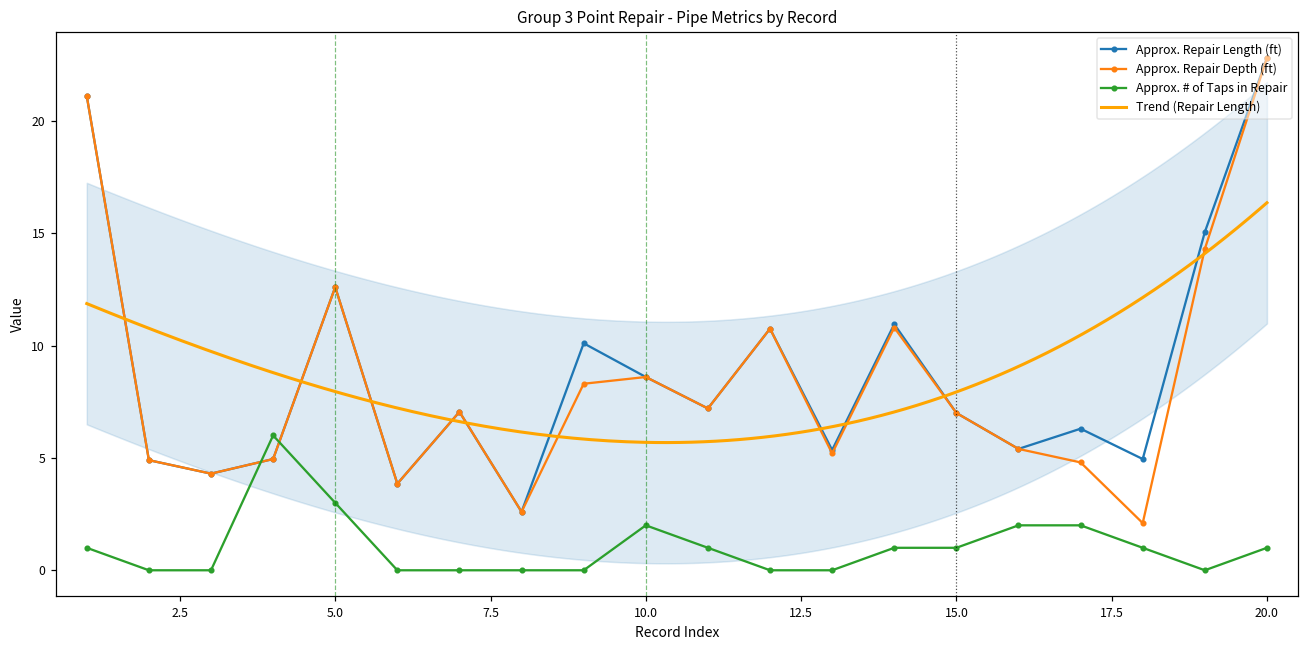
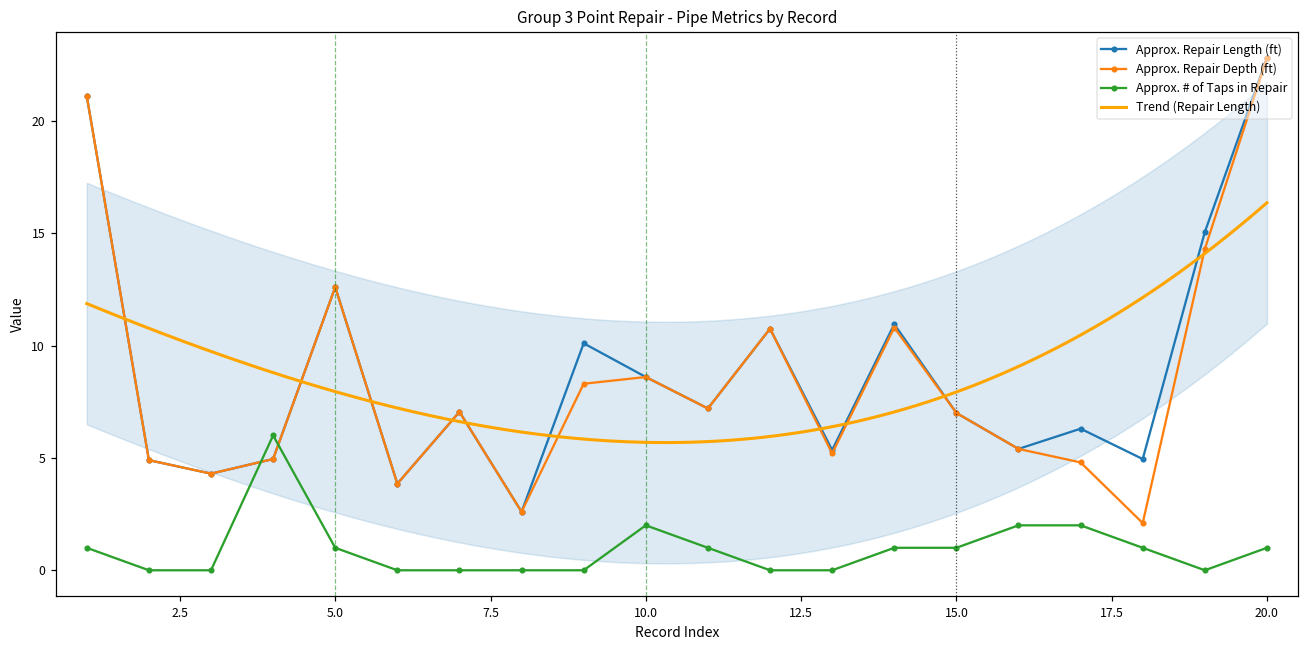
  {
    "Approx. # of Taps in Repair": {
-     "5.0": 3,
+     "5.0": 1,
      "10.0": 2,
      "15.0": 1,
      "20.0": 1
    }
  }
